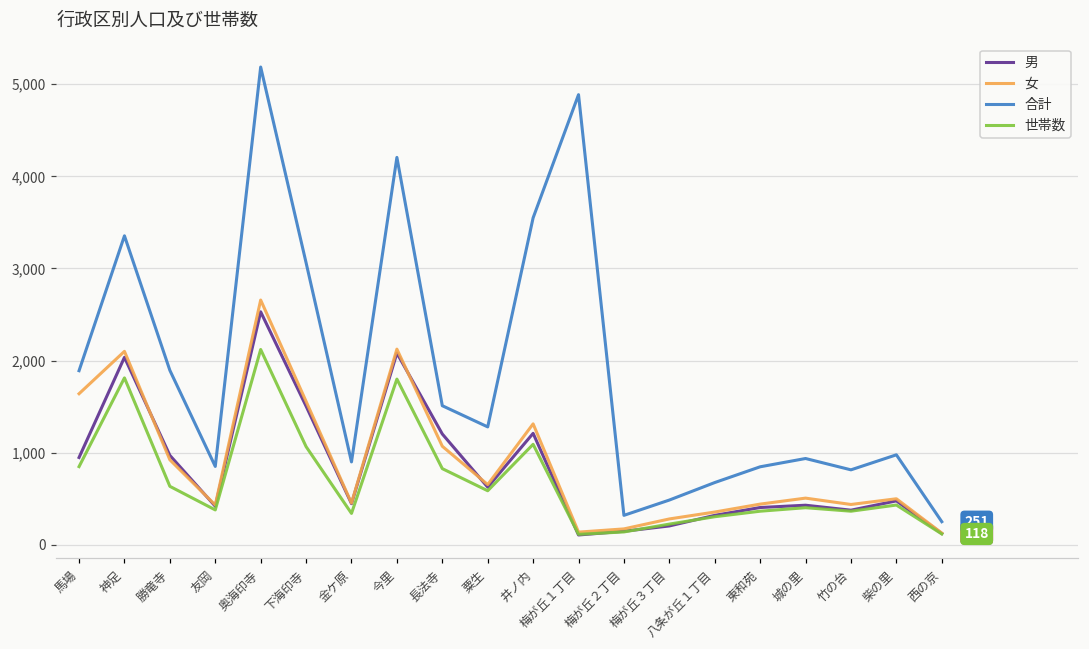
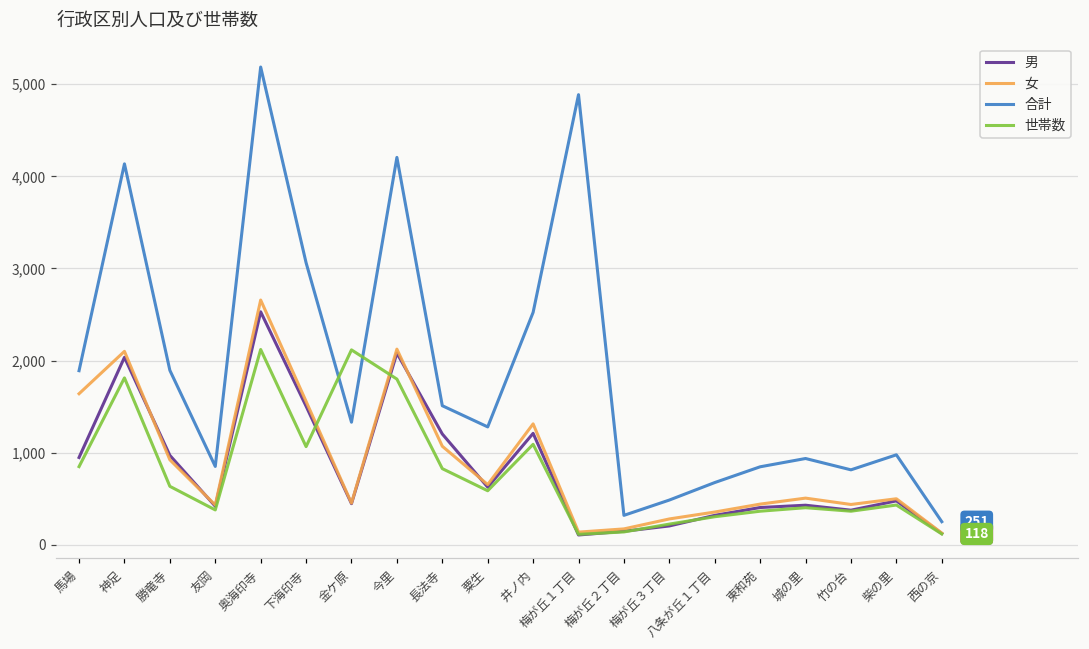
  {
    "男": {
      "馬場": "900",
      "神足": "2,000",
      "勝竜寺": "1,000",
      "奥海印寺": "2,500",
      "下海印寺": "1,500",
      "今里": "2,100",
      "長法寺": "1,200",
      "井ノ内": "1,200",
      "東和苑": "400"
    },
    "女": {
      "馬場": "1,600",
      "神足": "2,100",
      "勝竜寺": "900",
      "奥海印寺": "2,700",
      "下海印寺": "1,600",
      "今里": "2,100",
      "長法寺": "1,100",
      "井ノ内": "1,300",
      "梅が丘３丁目": "300",
      "八条が丘１丁目": "400",
      "東和苑": "400",
      "城の里": "500",
      "竹の台": "400"
    },
    "合計": {
      "馬場": "1,900",
-     "神足": "3,400",
+     "神足": "4,100",
      "勝竜寺": "1,900",
      "友岡": "900",
      "奥海印寺": "5,200",
      "下海印寺": "3,100",
-     "金ケ原": "900",
+     "金ケ原": "1,300",
      "今里": "4,200",
      "長法寺": "1,500",
      "粟生": "1,300",
-     "井ノ内": "3,500",
+     "井ノ内": "2,500",
      "梅が丘１丁目": "4,900",
      "梅が丘２丁目": "300",
      "梅が丘３丁目": "500",
      "八条が丘１丁目": "700",
      "東和苑": "800",
      "城の里": "900",
      "竹の台": "800",
      "柴の里": "1,000"
    },
    "世帯数": {
      "馬場": "800",
      "神足": "1,800",
      "勝竜寺": "600",
      "友岡": "400",
      "奥海印寺": "2,100",
      "下海印寺": "1,100",
-     "金ケ原": "300",
+     "金ケ原": "2,100",
      "今里": "1,800",
      "長法寺": "800",
      "粟生": "600",
      "井ノ内": "1,100",
      "東和苑": "400",
      "柴の里": "400"
    }
  }
